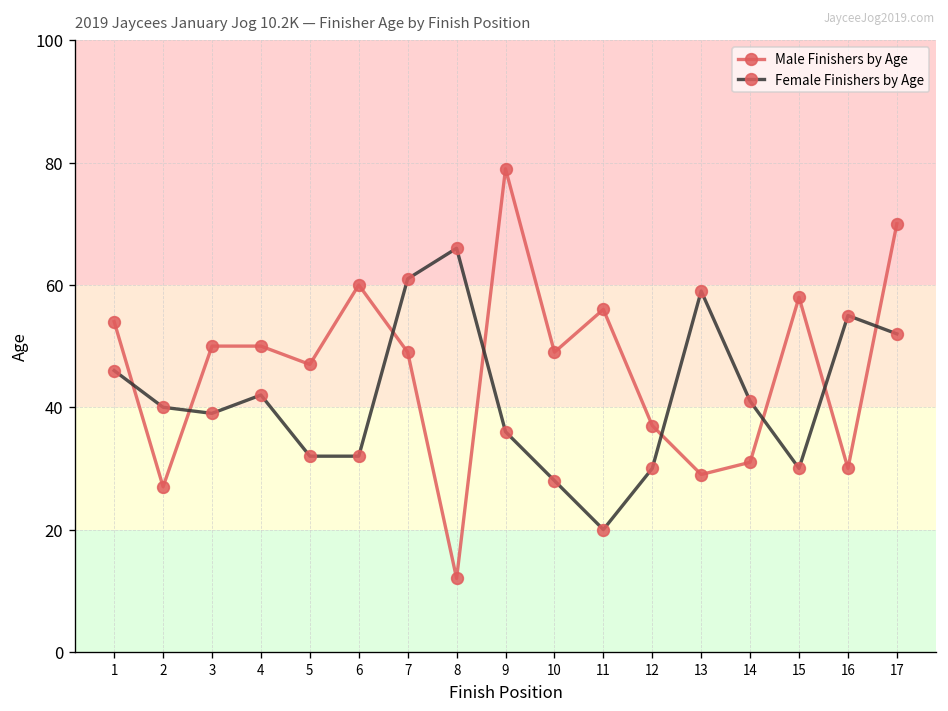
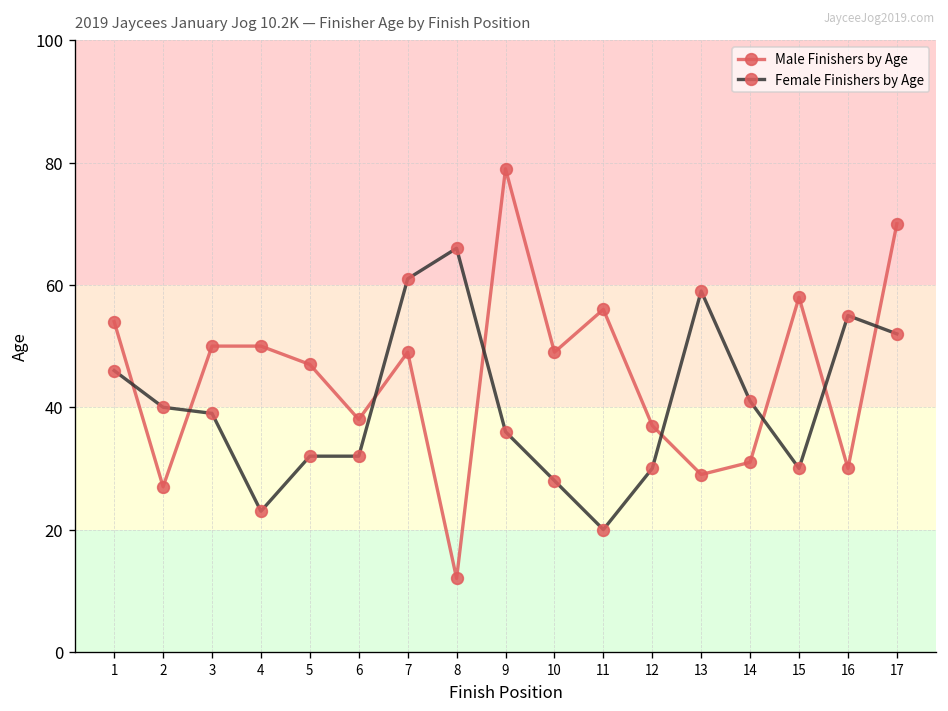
  {
    "Male Finishers by Age": {
      "1": 54,
      "2": 27,
      "3": 50,
      "4": 50,
      "5": 47,
-     "6": 60,
+     "6": 38,
      "7": 49,
      "8": 12,
      "9": 79,
      "10": 49,
      "11": 56,
      "12": 37,
      "13": 29,
      "14": 31,
      "15": 58,
      "16": 30,
      "17": 70
    },
    "Female Finishers by Age": {
      "1": 46,
      "2": 40,
      "3": 39,
-     "4": 42,
+     "4": 23,
      "5": 32,
      "6": 32,
      "7": 61,
      "8": 66,
      "9": 36,
      "10": 28,
      "11": 20,
      "12": 30,
      "13": 59,
      "14": 41,
      "15": 30,
      "16": 55,
      "17": 52
    }
  }
